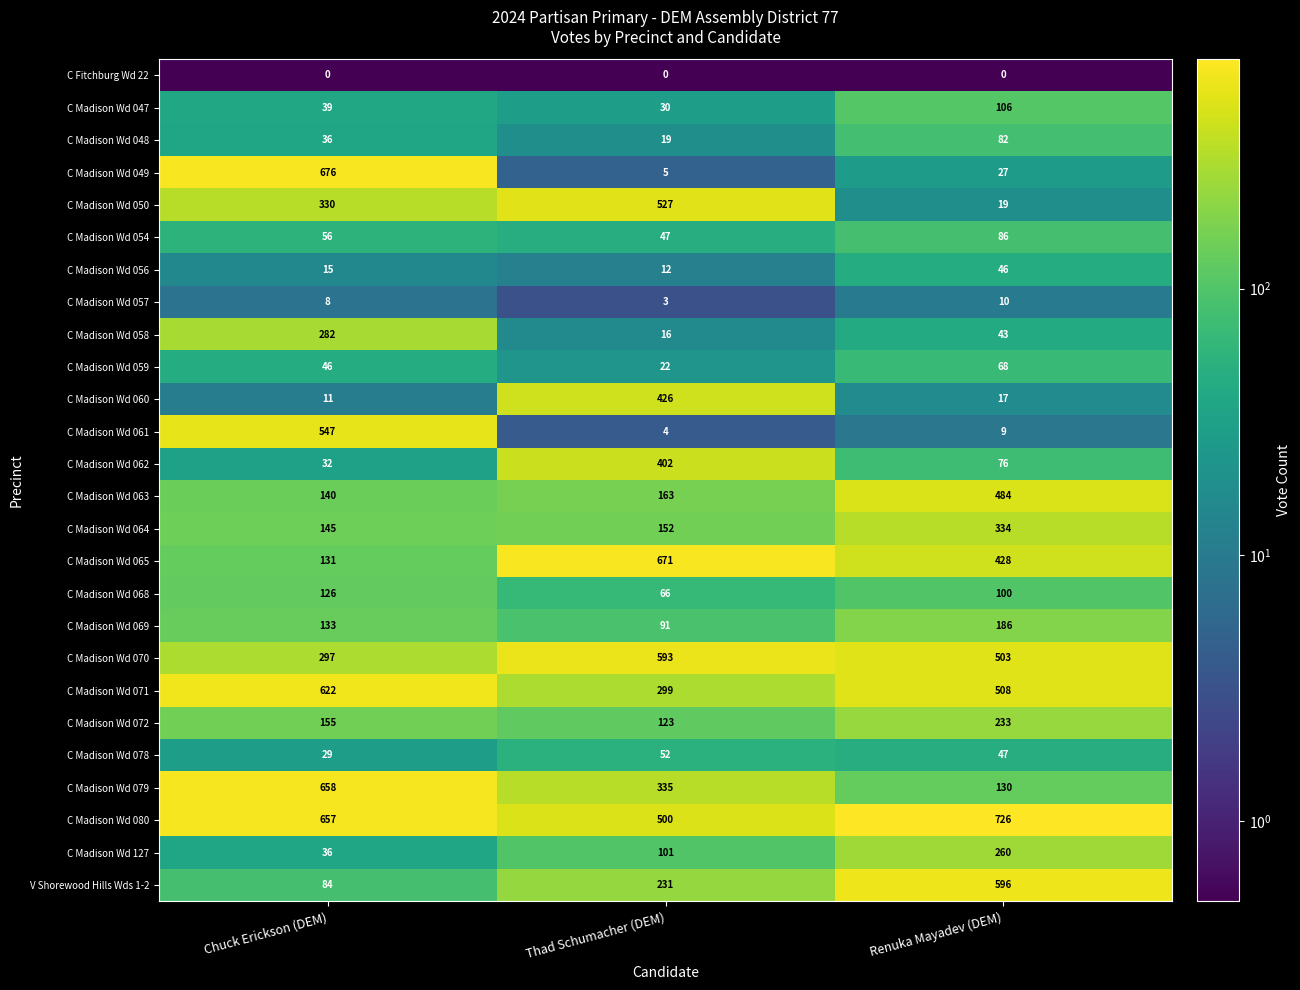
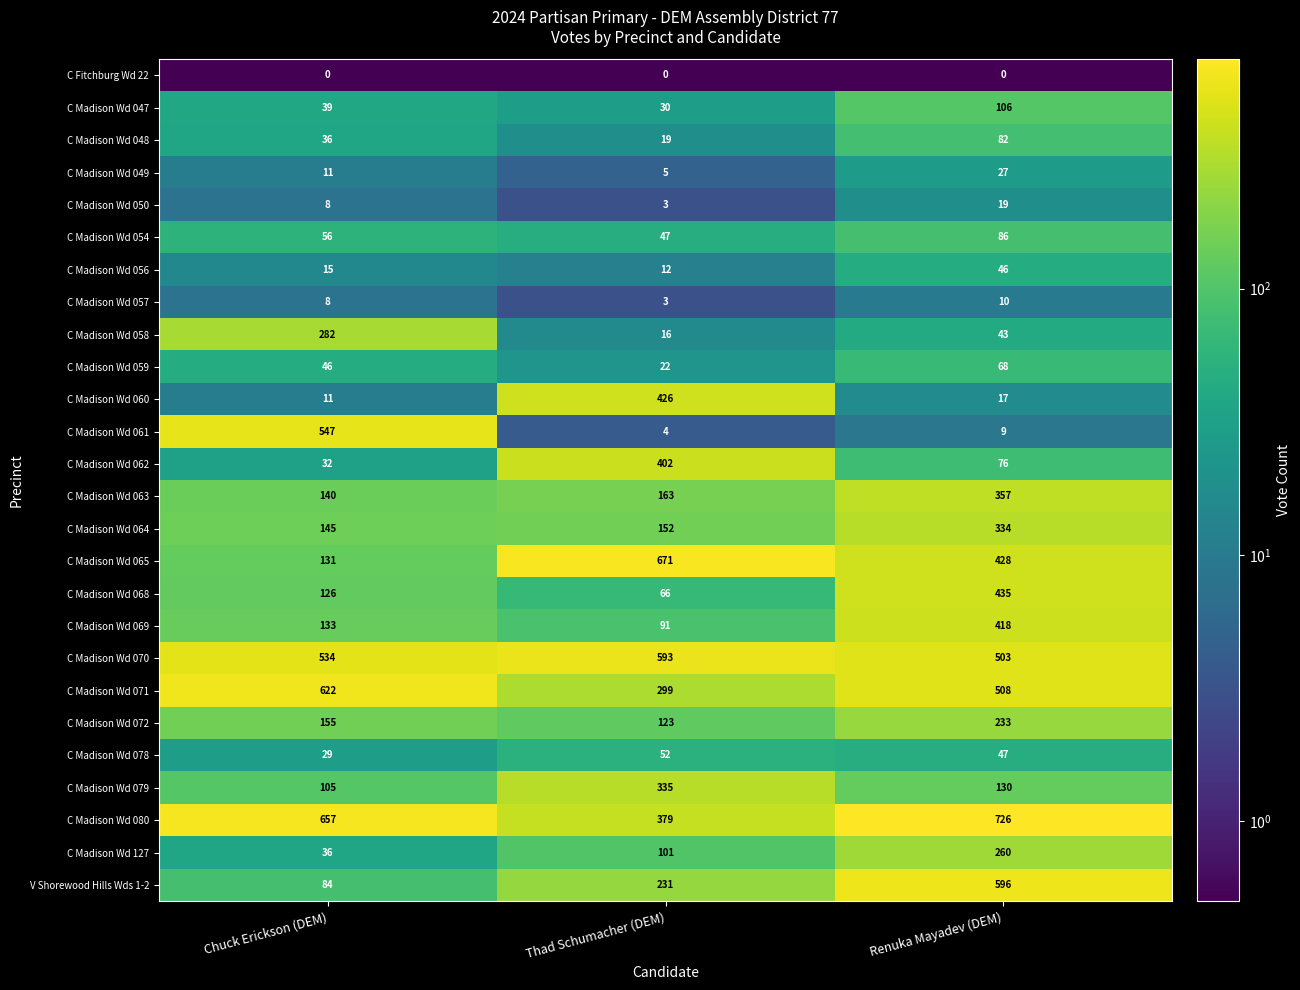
  {
    "C Fitchburg Wd 22": {
      "Chuck Erickson (DEM)": 0,
      "Thad Schumacher (DEM)": 0,
      "Renuka Mayadev (DEM)": 0
    },
    "C Madison Wd 047": {
      "Chuck Erickson (DEM)": 39,
      "Thad Schumacher (DEM)": 30,
      "Renuka Mayadev (DEM)": 106
    },
    "C Madison Wd 048": {
      "Chuck Erickson (DEM)": 36,
      "Thad Schumacher (DEM)": 19,
      "Renuka Mayadev (DEM)": 82
    },
    "C Madison Wd 049": {
-     "Chuck Erickson (DEM)": 676,
+     "Chuck Erickson (DEM)": 11,
      "Thad Schumacher (DEM)": 5,
      "Renuka Mayadev (DEM)": 27
    },
    "C Madison Wd 050": {
-     "Chuck Erickson (DEM)": 330,
-     "Thad Schumacher (DEM)": 527,
+     "Chuck Erickson (DEM)": 8,
+     "Thad Schumacher (DEM)": 3,
      "Renuka Mayadev (DEM)": 19
    },
    "C Madison Wd 054": {
      "Chuck Erickson (DEM)": 56,
      "Thad Schumacher (DEM)": 47,
      "Renuka Mayadev (DEM)": 86
    },
    "C Madison Wd 056": {
      "Chuck Erickson (DEM)": 15,
      "Thad Schumacher (DEM)": 12,
      "Renuka Mayadev (DEM)": 46
    },
    "C Madison Wd 057": {
      "Chuck Erickson (DEM)": 8,
      "Thad Schumacher (DEM)": 3,
      "Renuka Mayadev (DEM)": 10
    },
    "C Madison Wd 058": {
      "Chuck Erickson (DEM)": 282,
      "Thad Schumacher (DEM)": 16,
      "Renuka Mayadev (DEM)": 43
    },
    "C Madison Wd 059": {
      "Chuck Erickson (DEM)": 46,
      "Thad Schumacher (DEM)": 22,
      "Renuka Mayadev (DEM)": 68
    },
    "C Madison Wd 060": {
      "Chuck Erickson (DEM)": 11,
      "Thad Schumacher (DEM)": 426,
      "Renuka Mayadev (DEM)": 17
    },
    "C Madison Wd 061": {
      "Chuck Erickson (DEM)": 547,
      "Thad Schumacher (DEM)": 4,
      "Renuka Mayadev (DEM)": 9
    },
    "C Madison Wd 062": {
      "Chuck Erickson (DEM)": 32,
      "Thad Schumacher (DEM)": 402,
      "Renuka Mayadev (DEM)": 76
    },
    "C Madison Wd 063": {
      "Chuck Erickson (DEM)": 140,
      "Thad Schumacher (DEM)": 163,
-     "Renuka Mayadev (DEM)": 484
+     "Renuka Mayadev (DEM)": 357
    },
    "C Madison Wd 064": {
      "Chuck Erickson (DEM)": 145,
      "Thad Schumacher (DEM)": 152,
      "Renuka Mayadev (DEM)": 334
    },
    "C Madison Wd 065": {
      "Chuck Erickson (DEM)": 131,
      "Thad Schumacher (DEM)": 671,
      "Renuka Mayadev (DEM)": 428
    },
    "C Madison Wd 068": {
      "Chuck Erickson (DEM)": 126,
      "Thad Schumacher (DEM)": 66,
-     "Renuka Mayadev (DEM)": 100
+     "Renuka Mayadev (DEM)": 435
    },
    "C Madison Wd 069": {
      "Chuck Erickson (DEM)": 133,
      "Thad Schumacher (DEM)": 91,
-     "Renuka Mayadev (DEM)": 186
+     "Renuka Mayadev (DEM)": 418
    },
    "C Madison Wd 070": {
-     "Chuck Erickson (DEM)": 297,
+     "Chuck Erickson (DEM)": 534,
      "Thad Schumacher (DEM)": 593,
      "Renuka Mayadev (DEM)": 503
    },
    "C Madison Wd 071": {
      "Chuck Erickson (DEM)": 622,
      "Thad Schumacher (DEM)": 299,
      "Renuka Mayadev (DEM)": 508
    },
    "C Madison Wd 072": {
      "Chuck Erickson (DEM)": 155,
      "Thad Schumacher (DEM)": 123,
      "Renuka Mayadev (DEM)": 233
    },
    "C Madison Wd 078": {
      "Chuck Erickson (DEM)": 29,
      "Thad Schumacher (DEM)": 52,
      "Renuka Mayadev (DEM)": 47
    },
    "C Madison Wd 079": {
-     "Chuck Erickson (DEM)": 658,
+     "Chuck Erickson (DEM)": 105,
      "Thad Schumacher (DEM)": 335,
      "Renuka Mayadev (DEM)": 130
    },
    "C Madison Wd 080": {
      "Chuck Erickson (DEM)": 657,
-     "Thad Schumacher (DEM)": 500,
+     "Thad Schumacher (DEM)": 379,
      "Renuka Mayadev (DEM)": 726
    },
    "C Madison Wd 127": {
      "Chuck Erickson (DEM)": 36,
      "Thad Schumacher (DEM)": 101,
      "Renuka Mayadev (DEM)": 260
    },
    "V Shorewood Hills Wds 1-2": {
      "Chuck Erickson (DEM)": 84,
      "Thad Schumacher (DEM)": 231,
      "Renuka Mayadev (DEM)": 596
    }
  }
